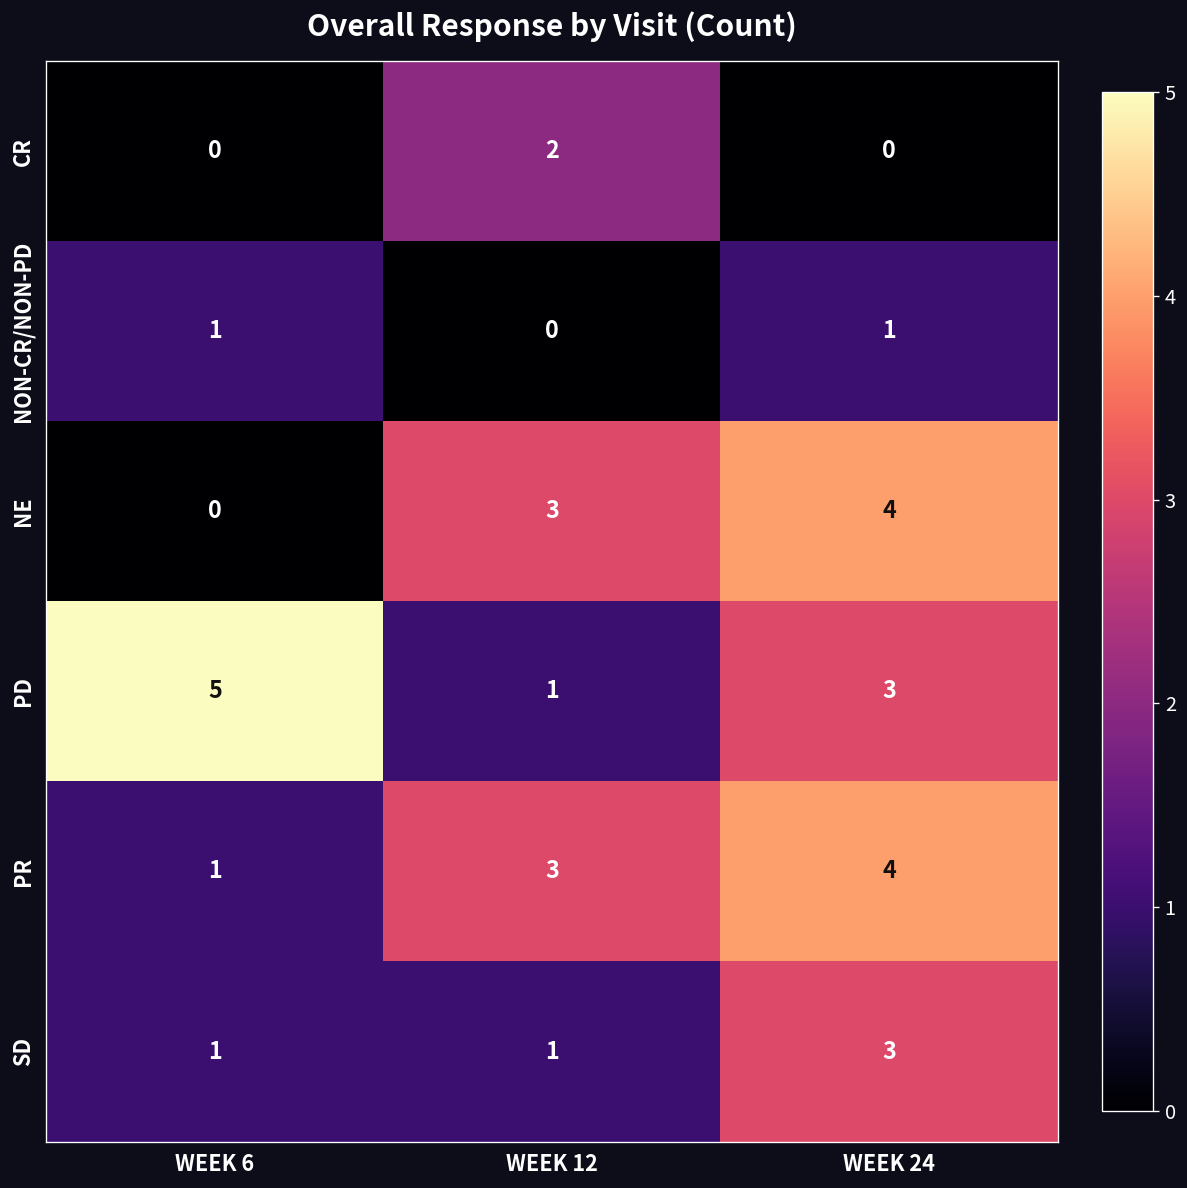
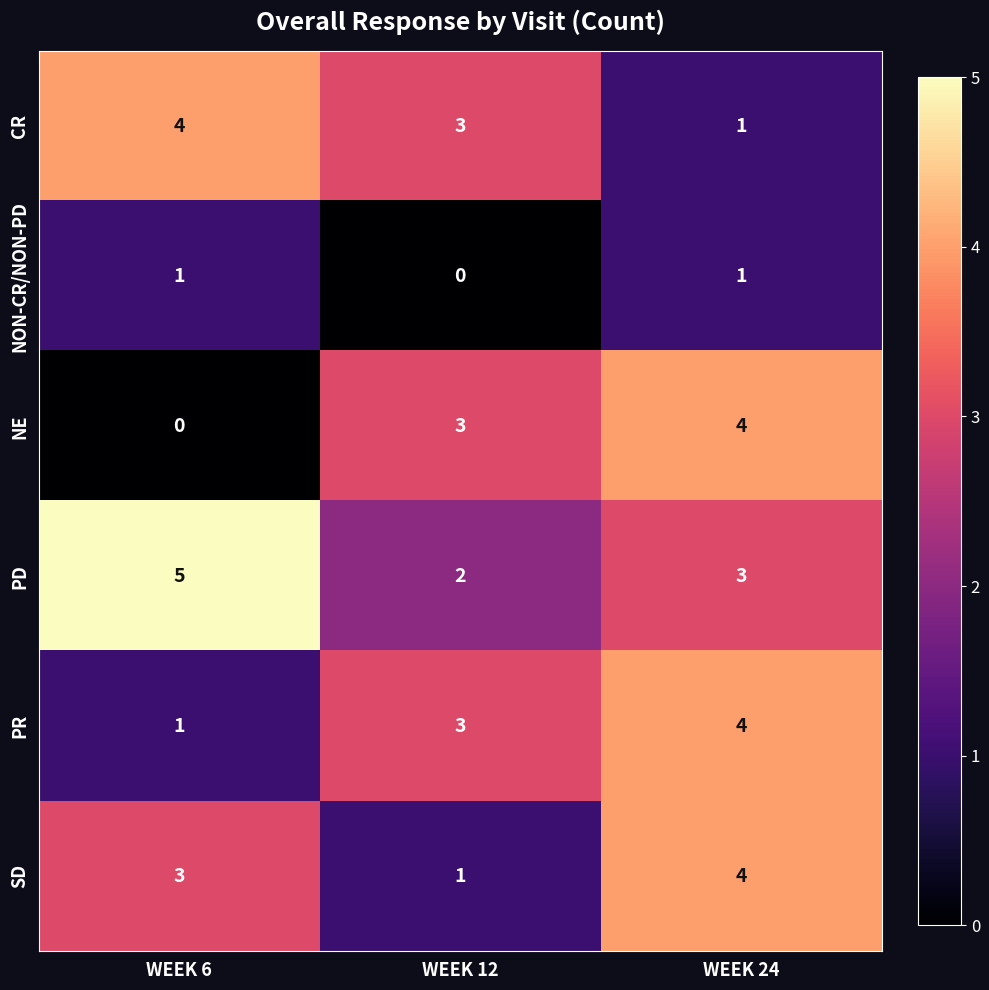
  {
    "CR": {
-     "WEEK 6": 0,
-     "WEEK 12": 2,
-     "WEEK 24": 0
+     "WEEK 6": 4,
+     "WEEK 12": 3,
+     "WEEK 24": 1
    },
    "NON-CR/NON-PD": {
      "WEEK 6": 1,
      "WEEK 12": 0,
      "WEEK 24": 1
    },
    "NE": {
      "WEEK 6": 0,
      "WEEK 12": 3,
      "WEEK 24": 4
    },
    "PD": {
      "WEEK 6": 5,
-     "WEEK 12": 1,
+     "WEEK 12": 2,
      "WEEK 24": 3
    },
    "PR": {
      "WEEK 6": 1,
      "WEEK 12": 3,
      "WEEK 24": 4
    },
    "SD": {
-     "WEEK 6": 1,
+     "WEEK 6": 3,
      "WEEK 12": 1,
-     "WEEK 24": 3
+     "WEEK 24": 4
    }
  }
